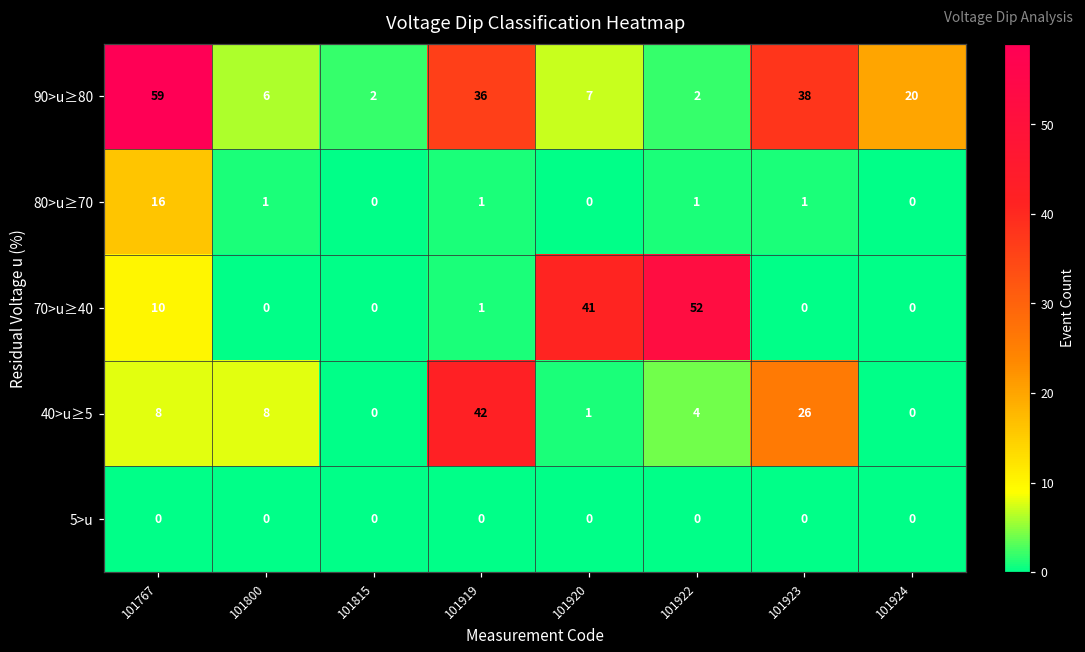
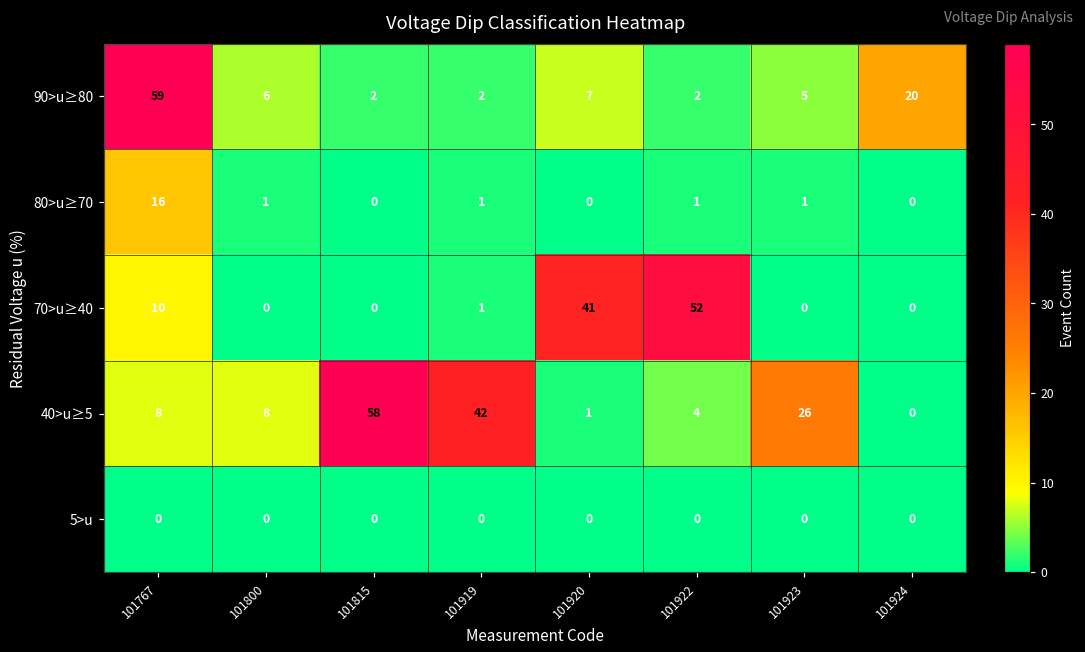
  {
    "90>u≥80": {
      "101767": 59,
      "101800": 6,
      "101815": 2,
-     "101919": 36,
+     "101919": 2,
      "101920": 7,
      "101922": 2,
-     "101923": 38,
+     "101923": 5,
      "101924": 20
    },
    "80>u≥70": {
      "101767": 16,
      "101800": 1,
      "101815": 0,
      "101919": 1,
      "101920": 0,
      "101922": 1,
      "101923": 1,
      "101924": 0
    },
    "70>u≥40": {
      "101767": 10,
      "101800": 0,
      "101815": 0,
      "101919": 1,
      "101920": 41,
      "101922": 52,
      "101923": 0,
      "101924": 0
    },
    "40>u≥5": {
      "101767": 8,
      "101800": 8,
-     "101815": 0,
+     "101815": 58,
      "101919": 42,
      "101920": 1,
      "101922": 4,
      "101923": 26,
      "101924": 0
    },
    "5>u": {
      "101767": 0,
      "101800": 0,
      "101815": 0,
      "101919": 0,
      "101920": 0,
      "101922": 0,
      "101923": 0,
      "101924": 0
    }
  }
